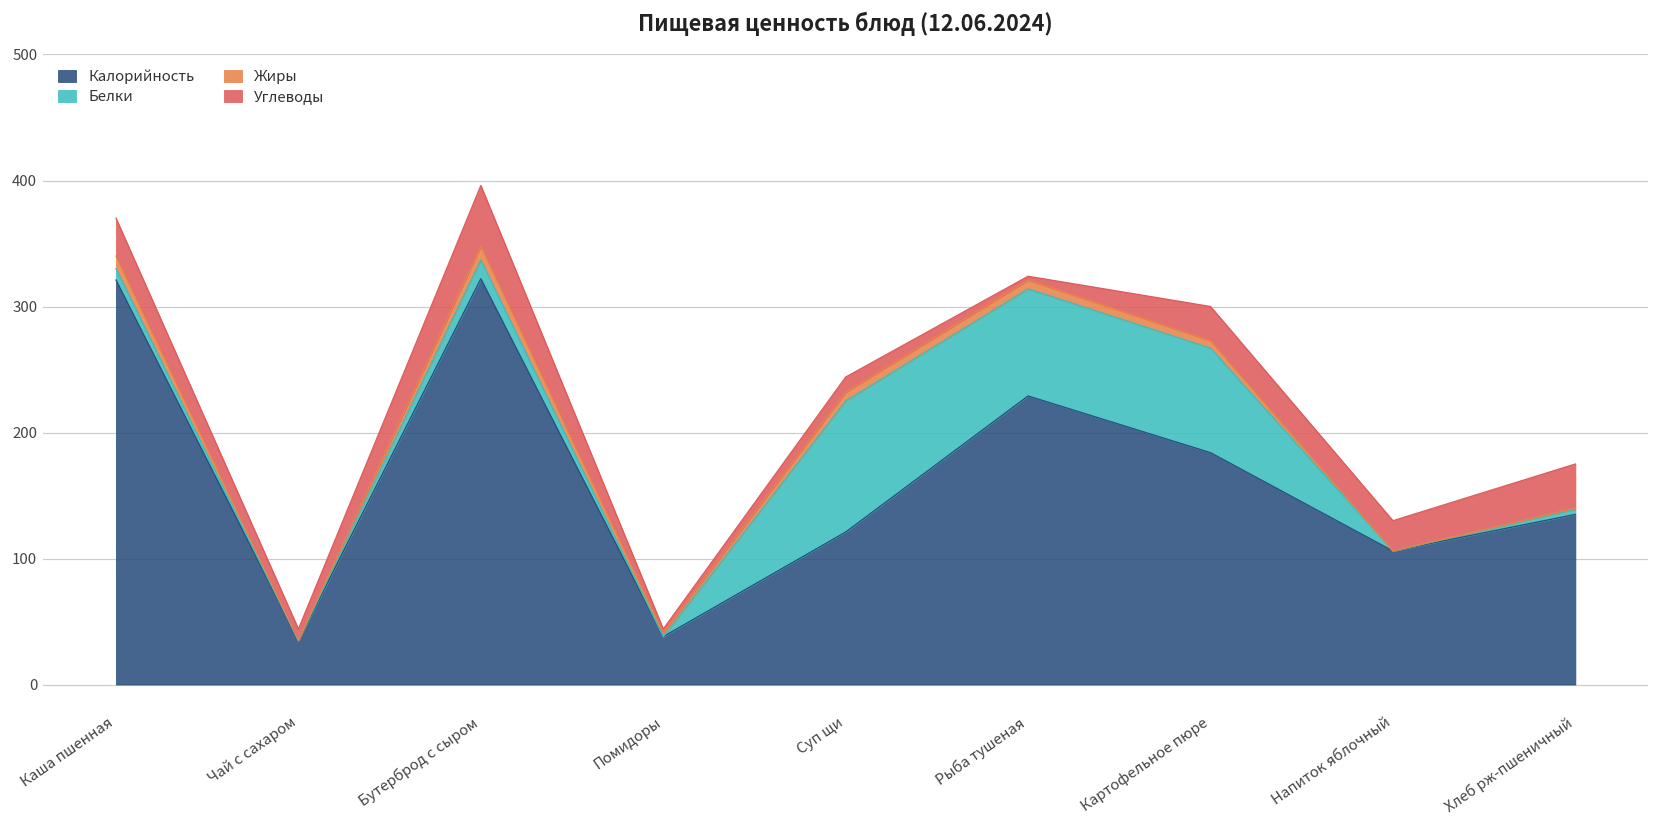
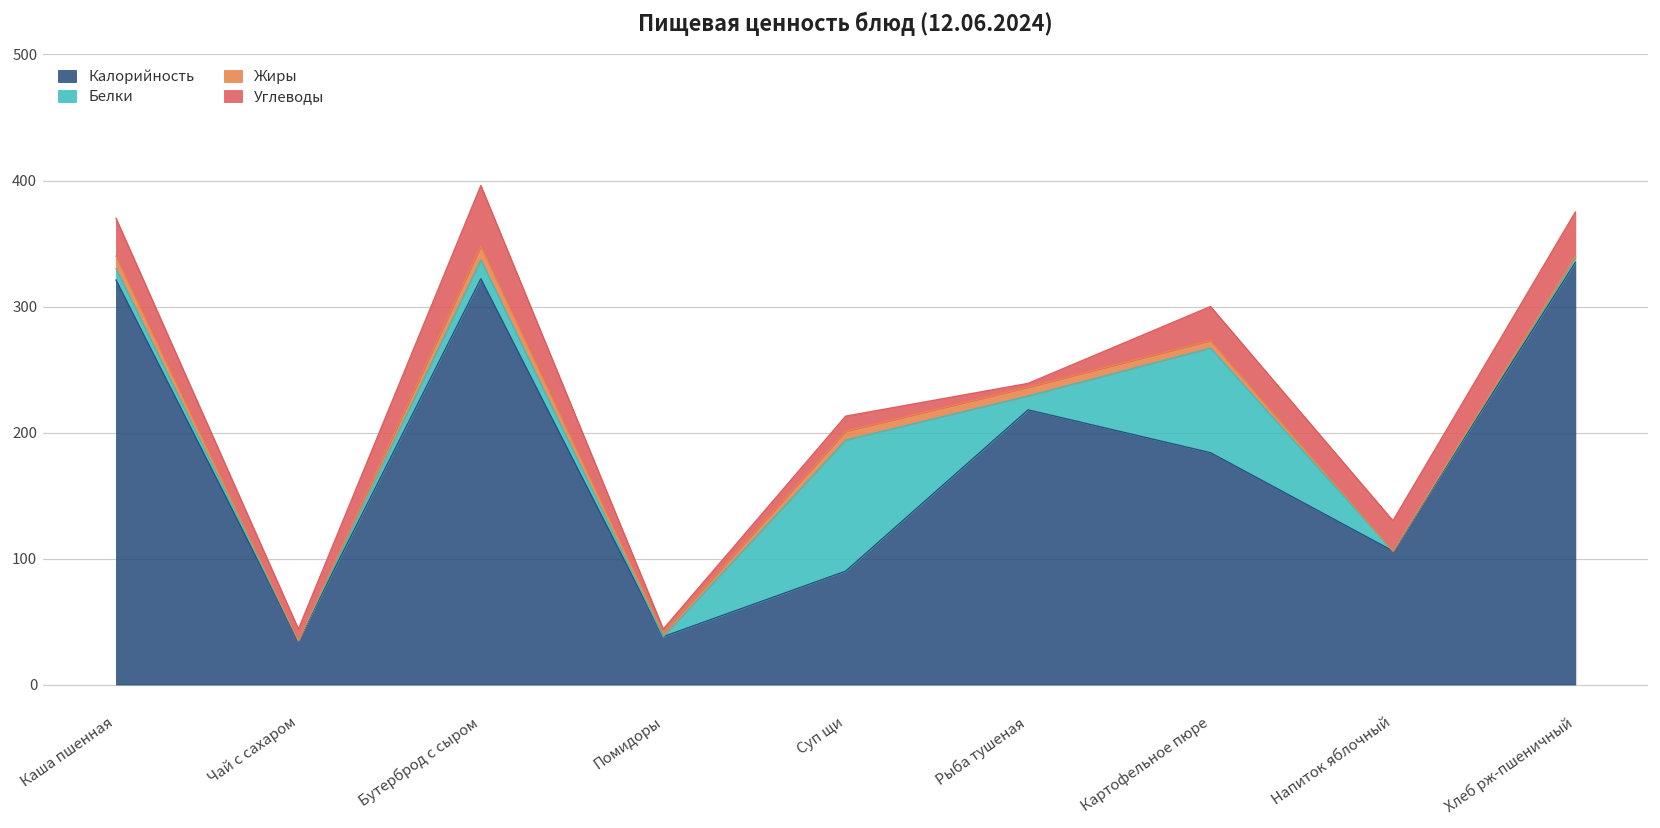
  {
    "Калорийность": {
      "Каша пшенная": 321,
      "Бутерброд с сыром": 322,
-     "Суп щи": 121,
-     "Рыба тушеная": 229,
+     "Суп щи": 90,
+     "Рыба тушеная": 218,
      "Картофельное пюре": 184,
-     "Хлеб рж-пшеничный": 135
+     "Хлеб рж-пшеничный": 335
    },
    "Белки": {
      "Каша пшенная": 9,
      "Бутерброд с сыром": 15,
      "Суп щи": 104,
-     "Рыба тушеная": 85,
+     "Рыба тушеная": 11,
      "Картофельное пюре": 83
    }
  }
